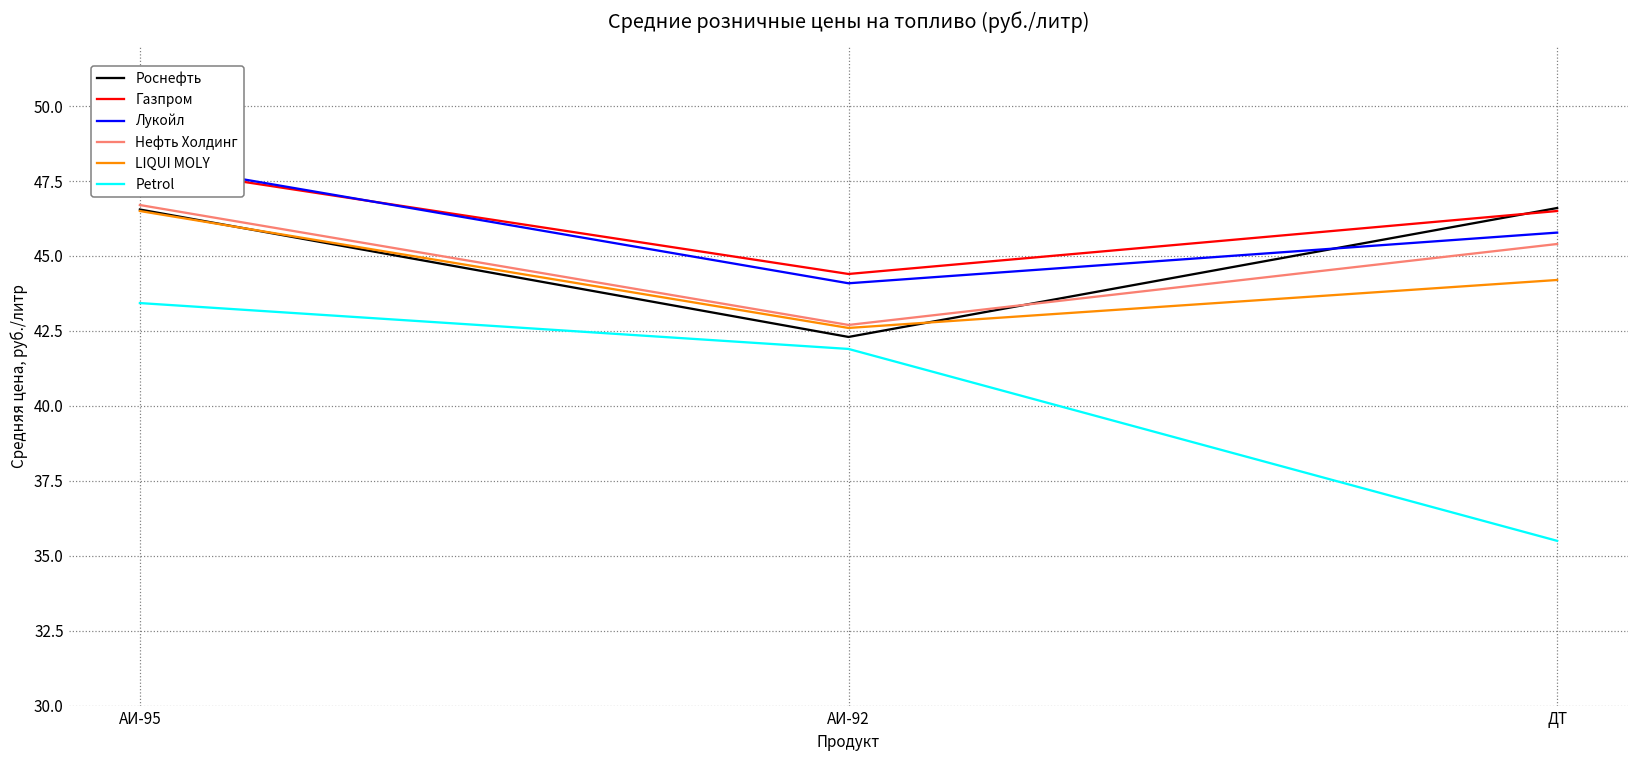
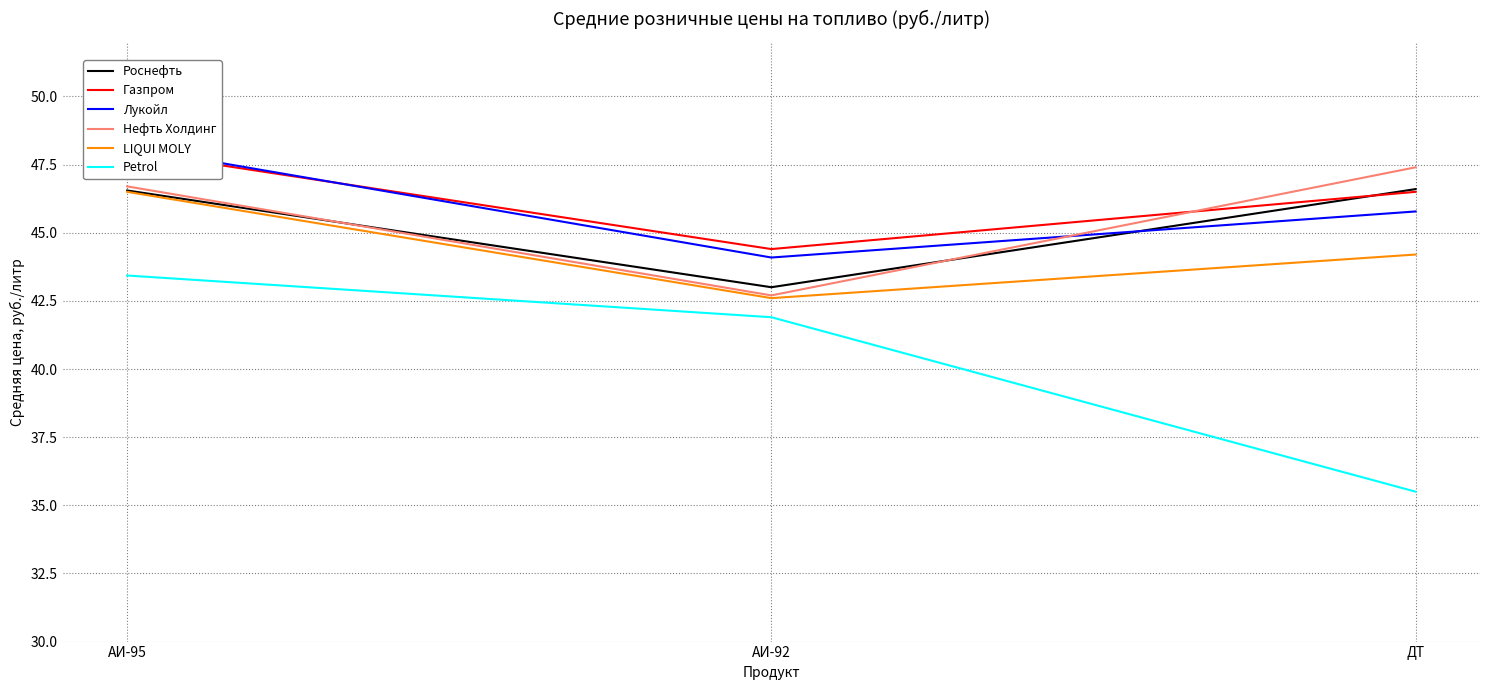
  {
    "Роснефть": {
-     "АИ-92": 42.3,
+     "АИ-92": 43.0,
      "ДТ": 46.6
    },
    "Газпром": {
      "АИ-92": 44.4,
      "ДТ": 46.5
    },
    "Лукойл": {
      "АИ-92": 44.1,
      "ДТ": 45.8
    },
    "Нефть Холдинг": {
      "АИ-95": 46.7,
      "АИ-92": 42.7,
-     "ДТ": 45.4
+     "ДТ": 47.4
    },
    "LIQUI MOLY": {
      "АИ-92": 42.6,
      "ДТ": 44.2
    },
    "Petrol": {
      "АИ-95": 43.4,
      "АИ-92": 41.9,
      "ДТ": 35.5
    }
  }
